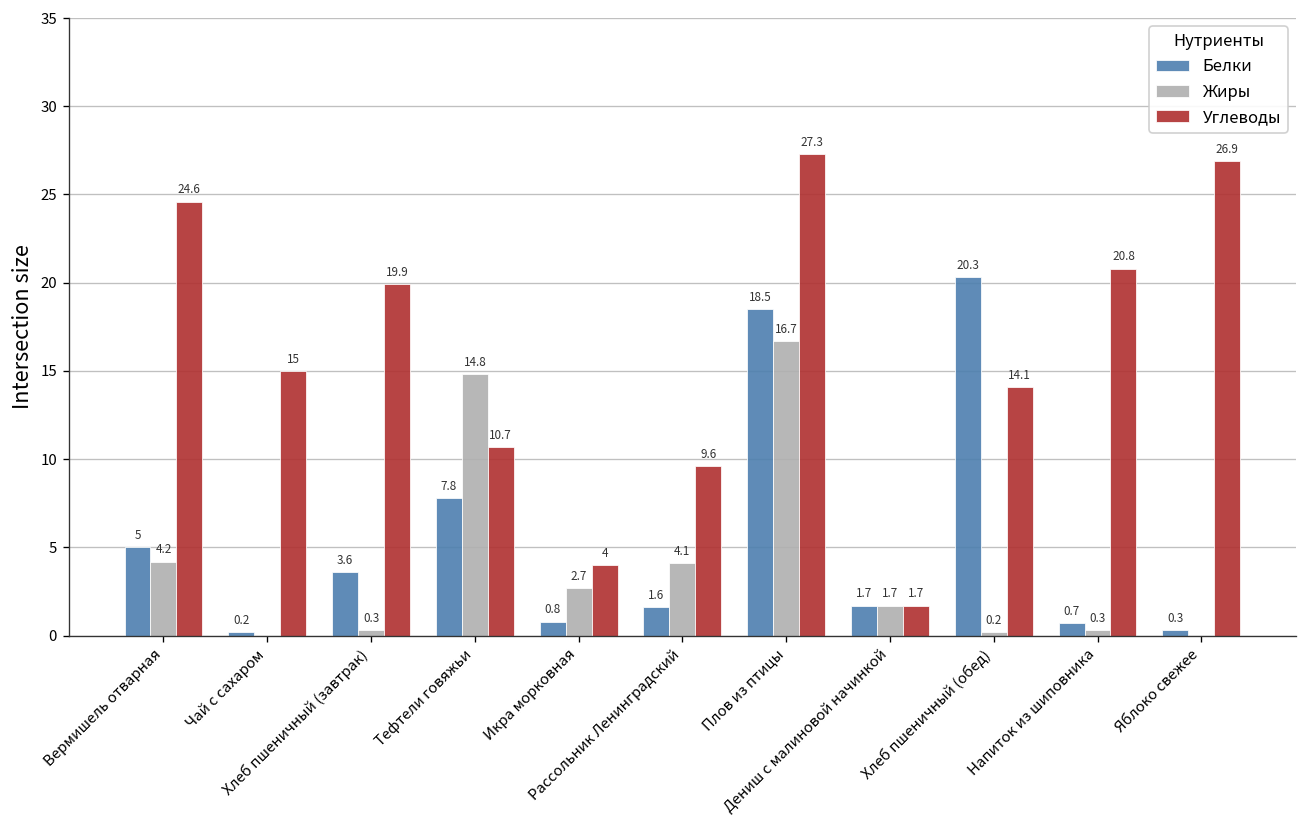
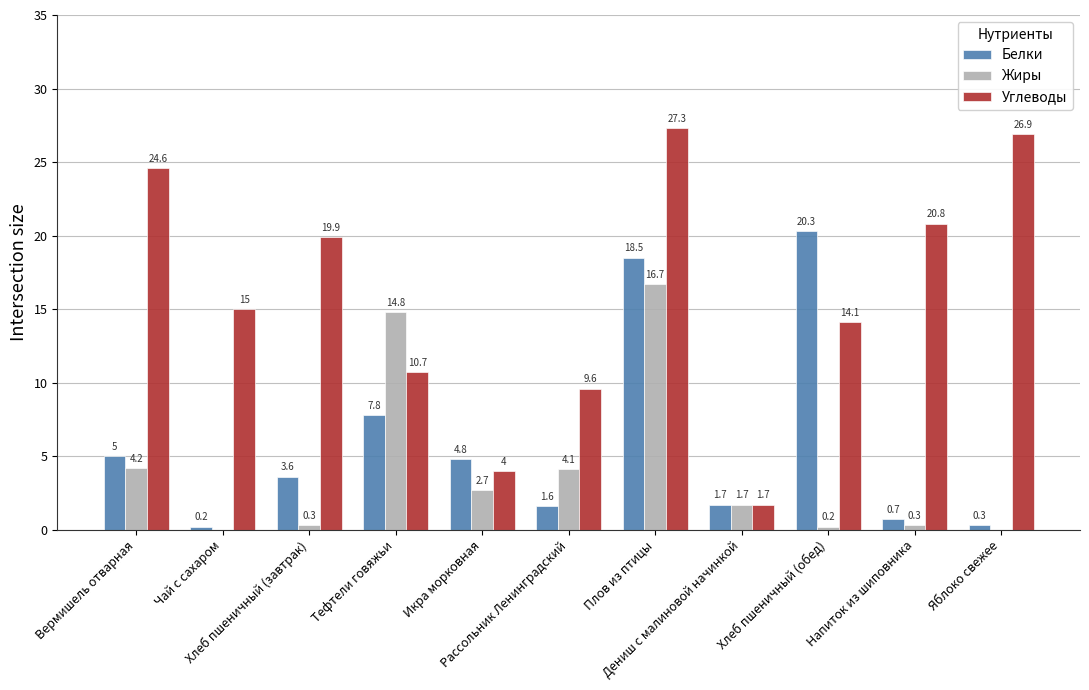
  {
    "Белки": {
      "Вермишель отварная": 5,
      "Чай с сахаром": 0.2,
      "Хлеб пшеничный (завтрак)": 3.6,
      "Тефтели говяжьи": 7.8,
-     "Икра морковная": 0.8,
+     "Икра морковная": 4.8,
      "Рассольник Ленинградский": 1.6,
      "Плов из птицы": 18.5,
      "Дениш с малиновой начинкой": 1.7,
      "Хлеб пшеничный (обед)": 20.3,
      "Напиток из шиповника": 0.7,
      "Яблоко свежее": 0.3
    },
    "Жиры": {
      "Вермишель отварная": 4.2,
      "Хлеб пшеничный (завтрак)": 0.3,
      "Тефтели говяжьи": 14.8,
      "Икра морковная": 2.7,
      "Рассольник Ленинградский": 4.1,
      "Плов из птицы": 16.7,
      "Дениш с малиновой начинкой": 1.7,
      "Хлеб пшеничный (обед)": 0.2,
      "Напиток из шиповника": 0.3
    },
    "Углеводы": {
      "Вермишель отварная": 24.6,
      "Чай с сахаром": 15,
      "Хлеб пшеничный (завтрак)": 19.9,
      "Тефтели говяжьи": 10.7,
      "Икра морковная": 4,
      "Рассольник Ленинградский": 9.6,
      "Плов из птицы": 27.3,
      "Дениш с малиновой начинкой": 1.7,
      "Хлеб пшеничный (обед)": 14.1,
      "Напиток из шиповника": 20.8,
      "Яблоко свежее": 26.9
    }
  }
